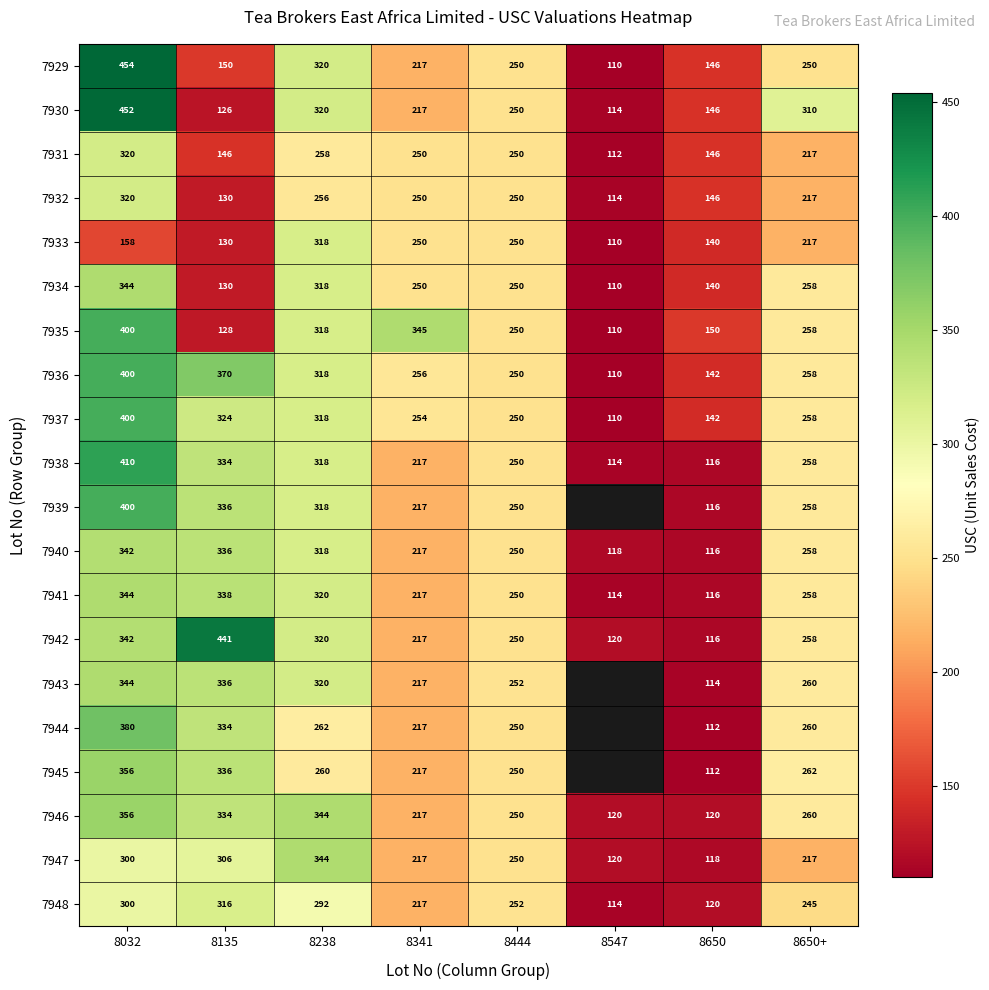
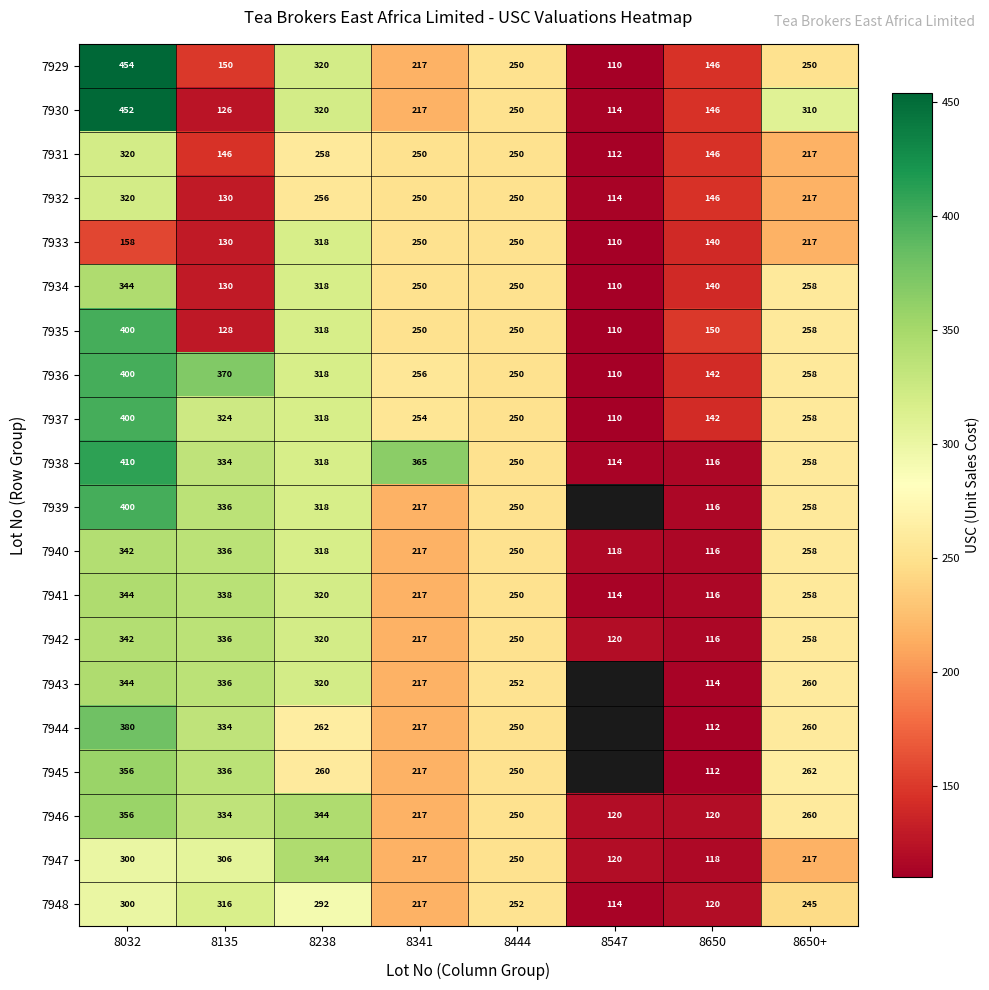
  {
    "7929": {
      "8032": 454,
      "8135": 150,
      "8238": 320,
      "8341": 217,
      "8444": 250,
      "8547": 110,
      "8650": 146,
      "8650+": 250
    },
    "7930": {
      "8032": 452,
      "8135": 126,
      "8238": 320,
      "8341": 217,
      "8444": 250,
      "8547": 114,
      "8650": 146,
      "8650+": 310
    },
    "7931": {
      "8032": 320,
      "8135": 146,
      "8238": 258,
      "8341": 250,
      "8444": 250,
      "8547": 112,
      "8650": 146,
      "8650+": 217
    },
    "7932": {
      "8032": 320,
      "8135": 130,
      "8238": 256,
      "8341": 250,
      "8444": 250,
      "8547": 114,
      "8650": 146,
      "8650+": 217
    },
    "7933": {
      "8032": 158,
      "8135": 130,
      "8238": 318,
      "8341": 250,
      "8444": 250,
      "8547": 110,
      "8650": 140,
      "8650+": 217
    },
    "7934": {
      "8032": 344,
      "8135": 130,
      "8238": 318,
      "8341": 250,
      "8444": 250,
      "8547": 110,
      "8650": 140,
      "8650+": 258
    },
    "7935": {
      "8032": 400,
      "8135": 128,
      "8238": 318,
-     "8341": 345,
+     "8341": 250,
      "8444": 250,
      "8547": 110,
      "8650": 150,
      "8650+": 258
    },
    "7936": {
      "8032": 400,
      "8135": 370,
      "8238": 318,
      "8341": 256,
      "8444": 250,
      "8547": 110,
      "8650": 142,
      "8650+": 258
    },
    "7937": {
      "8032": 400,
      "8135": 324,
      "8238": 318,
      "8341": 254,
      "8444": 250,
      "8547": 110,
      "8650": 142,
      "8650+": 258
    },
    "7938": {
      "8032": 410,
      "8135": 334,
      "8238": 318,
-     "8341": 217,
+     "8341": 365,
      "8444": 250,
      "8547": 114,
      "8650": 116,
      "8650+": 258
    },
    "7939": {
      "8032": 400,
      "8135": 336,
      "8238": 318,
      "8341": 217,
      "8444": 250,
      "8650": 116,
      "8650+": 258
    },
    "7940": {
      "8032": 342,
      "8135": 336,
      "8238": 318,
      "8341": 217,
      "8444": 250,
      "8547": 118,
      "8650": 116,
      "8650+": 258
    },
    "7941": {
      "8032": 344,
      "8135": 338,
      "8238": 320,
      "8341": 217,
      "8444": 250,
      "8547": 114,
      "8650": 116,
      "8650+": 258
    },
    "7942": {
      "8032": 342,
-     "8135": 441,
+     "8135": 336,
      "8238": 320,
      "8341": 217,
      "8444": 250,
      "8547": 120,
      "8650": 116,
      "8650+": 258
    },
    "7943": {
      "8032": 344,
      "8135": 336,
      "8238": 320,
      "8341": 217,
      "8444": 252,
      "8650": 114,
      "8650+": 260
    },
    "7944": {
      "8032": 380,
      "8135": 334,
      "8238": 262,
      "8341": 217,
      "8444": 250,
      "8650": 112,
      "8650+": 260
    },
    "7945": {
      "8032": 356,
      "8135": 336,
      "8238": 260,
      "8341": 217,
      "8444": 250,
      "8650": 112,
      "8650+": 262
    },
    "7946": {
      "8032": 356,
      "8135": 334,
      "8238": 344,
      "8341": 217,
      "8444": 250,
      "8547": 120,
      "8650": 120,
      "8650+": 260
    },
    "7947": {
      "8032": 300,
      "8135": 306,
      "8238": 344,
      "8341": 217,
      "8444": 250,
      "8547": 120,
      "8650": 118,
      "8650+": 217
    },
    "7948": {
      "8032": 300,
      "8135": 316,
      "8238": 292,
      "8341": 217,
      "8444": 252,
      "8547": 114,
      "8650": 120,
      "8650+": 245
    }
  }
